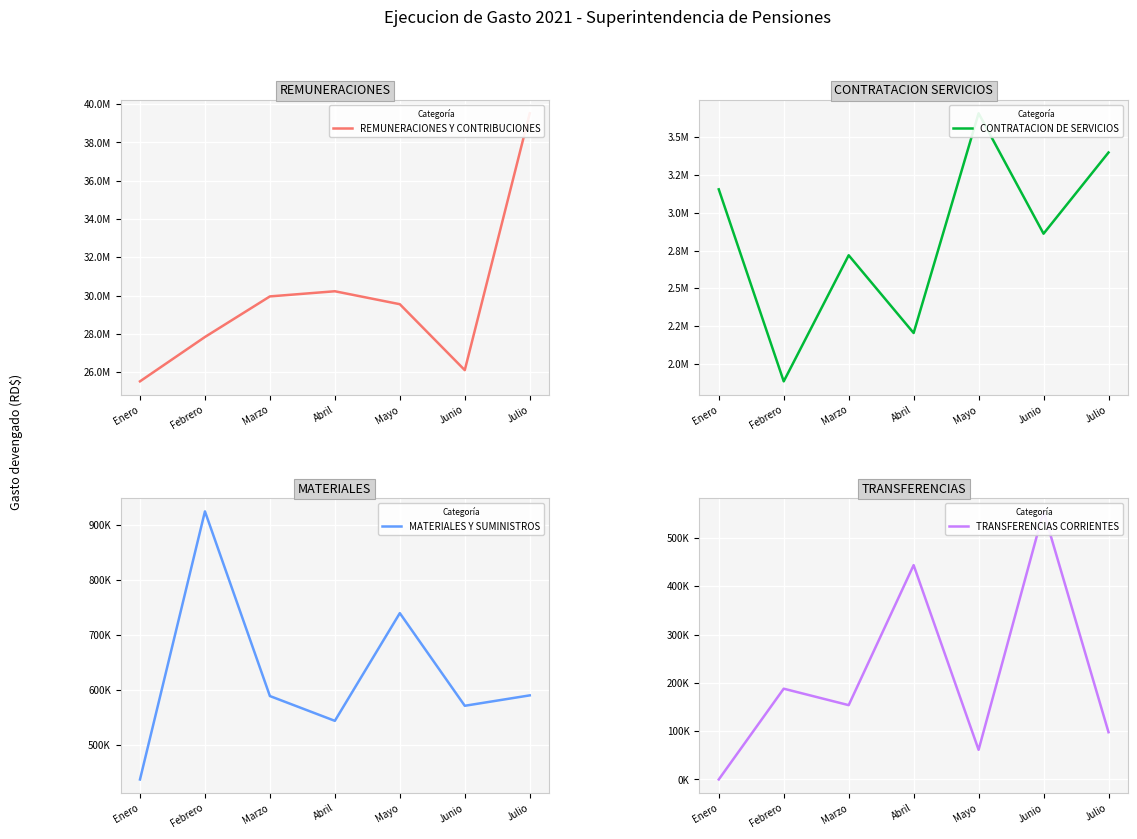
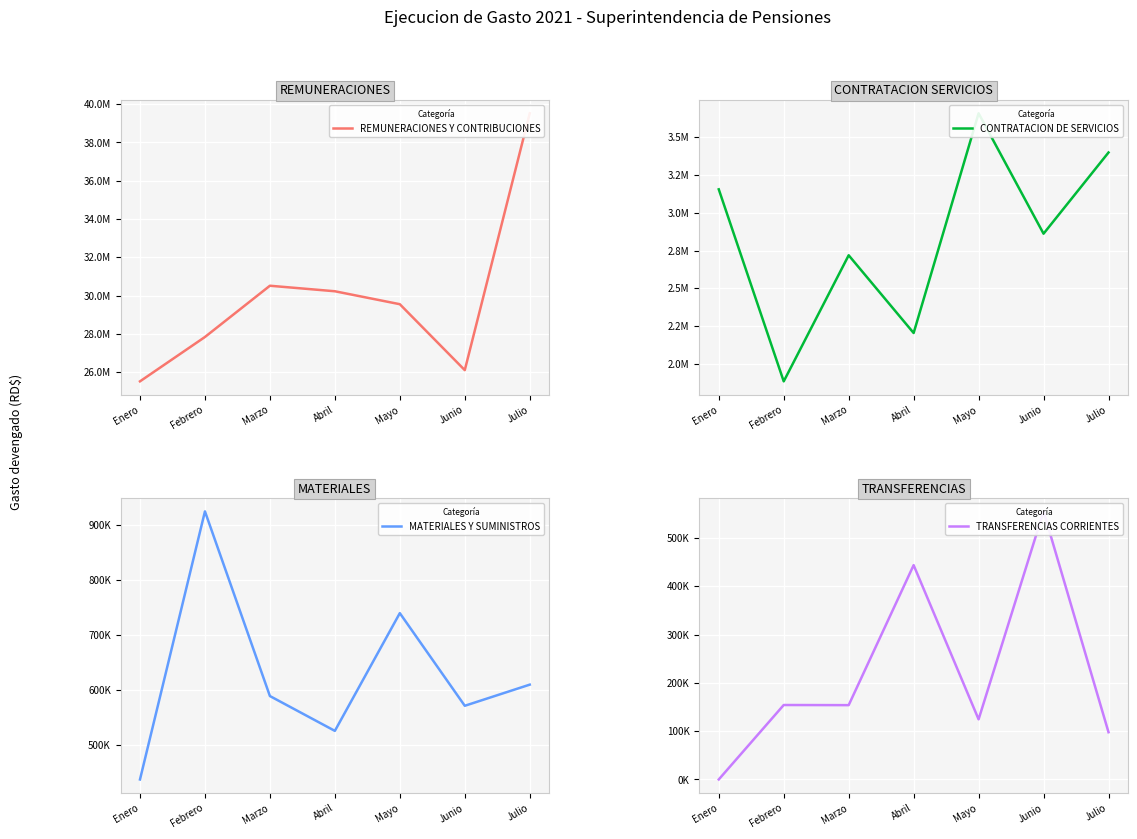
  {
    "REMUNERACIONES": {
      "Enero": 25500000,
      "Febrero": 27800000,
-     "Marzo": 30000000,
+     "Marzo": 30500000,
      "Abril": 30200000,
      "Mayo": 29500000,
      "Junio": 26100000
    },
    "MATERIALES": {
      "Enero": 440000,
      "Febrero": 920000,
      "Marzo": 590000,
-     "Abril": 540000,
+     "Abril": 530000,
      "Mayo": 740000,
      "Junio": 570000,
-     "Julio": 590000
+     "Julio": 610000
    },
    "TRANSFERENCIAS": {
      "Enero": 0,
-     "Febrero": 190000,
+     "Febrero": 150000,
      "Marzo": 150000,
      "Abril": 440000,
-     "Mayo": 60000,
+     "Mayo": 120000,
      "Julio": 100000
    }
  }
